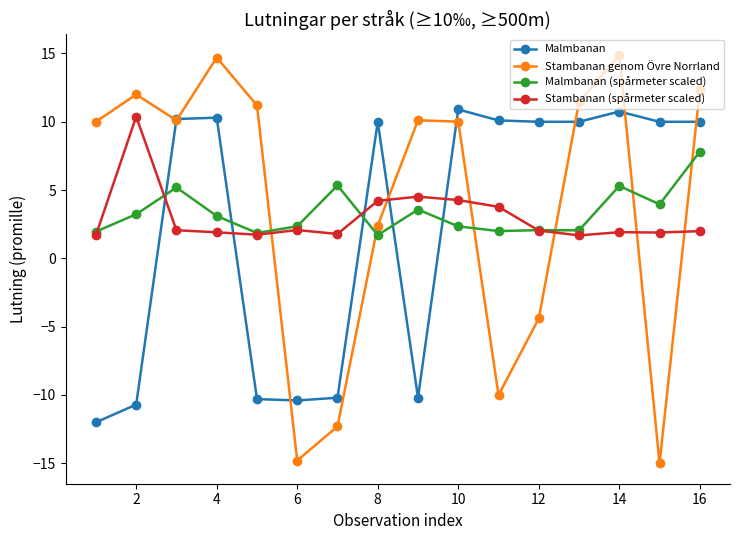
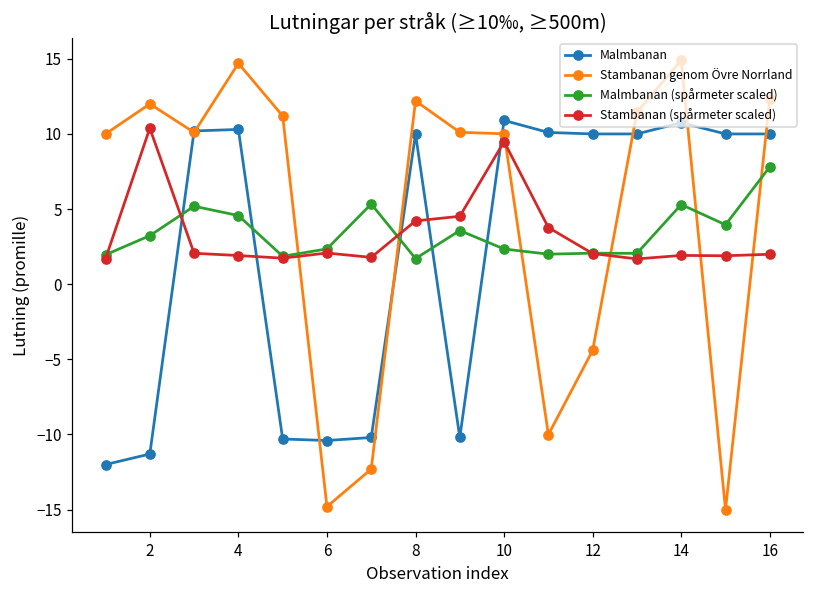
  {
    "Malmbanan": {
-     "2": -10.7,
+     "2": -11.3,
      "4": 10.3,
      "6": -10.4,
      "8": 10.0,
      "10": 10.9,
      "12": 10.0,
      "14": 10.8,
      "16": 10.0
    },
    "Stambanan genom Övre Norrland": {
      "2": 12.0,
      "4": 14.7,
      "6": -14.8,
-     "8": 2.4,
+     "8": 12.2,
      "10": 10.0,
      "12": -4.4
    },
    "Malmbanan (spårmeter scaled)": {
      "2": 3.2,
-     "4": 3.1,
+     "4": 4.6,
      "6": 2.4,
      "8": 1.7,
      "10": 2.3,
      "14": 5.3,
      "16": 7.8
    },
    "Stambanan (spårmeter scaled)": {
      "2": 10.4,
      "4": 1.9,
      "6": 2.1,
      "8": 4.2,
-     "10": 4.3,
+     "10": 9.5,
      "14": 1.9,
      "16": 2.0
    }
  }
